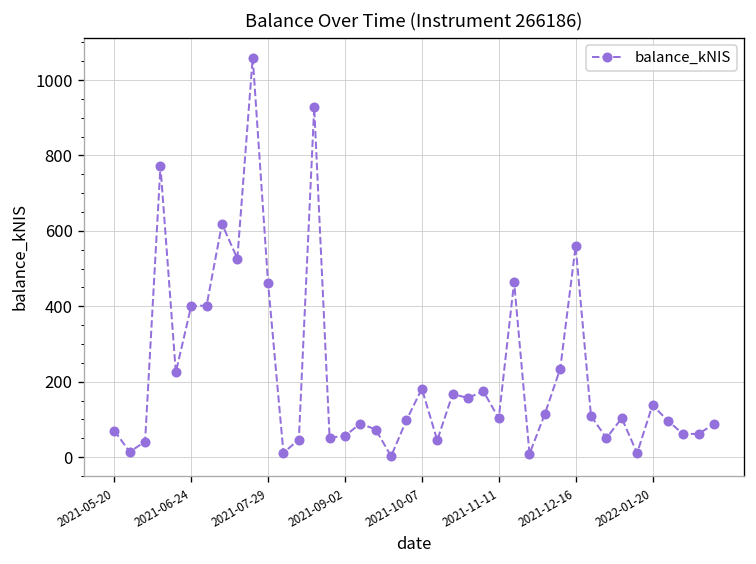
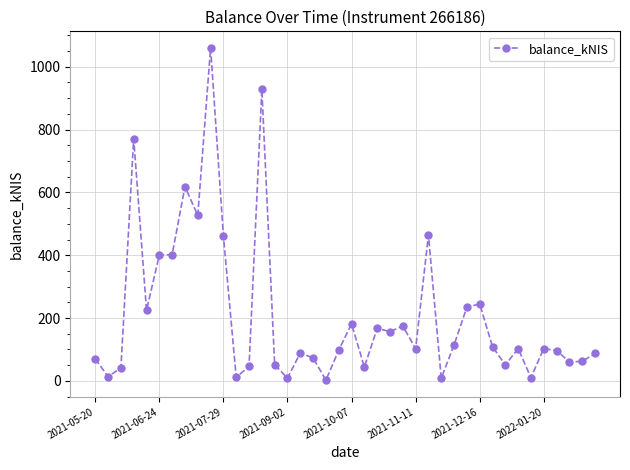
  {
    "2021-05-20": 70,
    "2021-06-24": 400,
    "2021-07-29": 460,
-   "2021-09-02": 60,
+   "2021-09-02": 10,
    "2021-10-07": 180,
    "2021-11-11": 100,
-   "2021-12-16": 560,
-   "2022-01-20": 140
+   "2021-12-16": 250,
+   "2022-01-20": 100
  }
